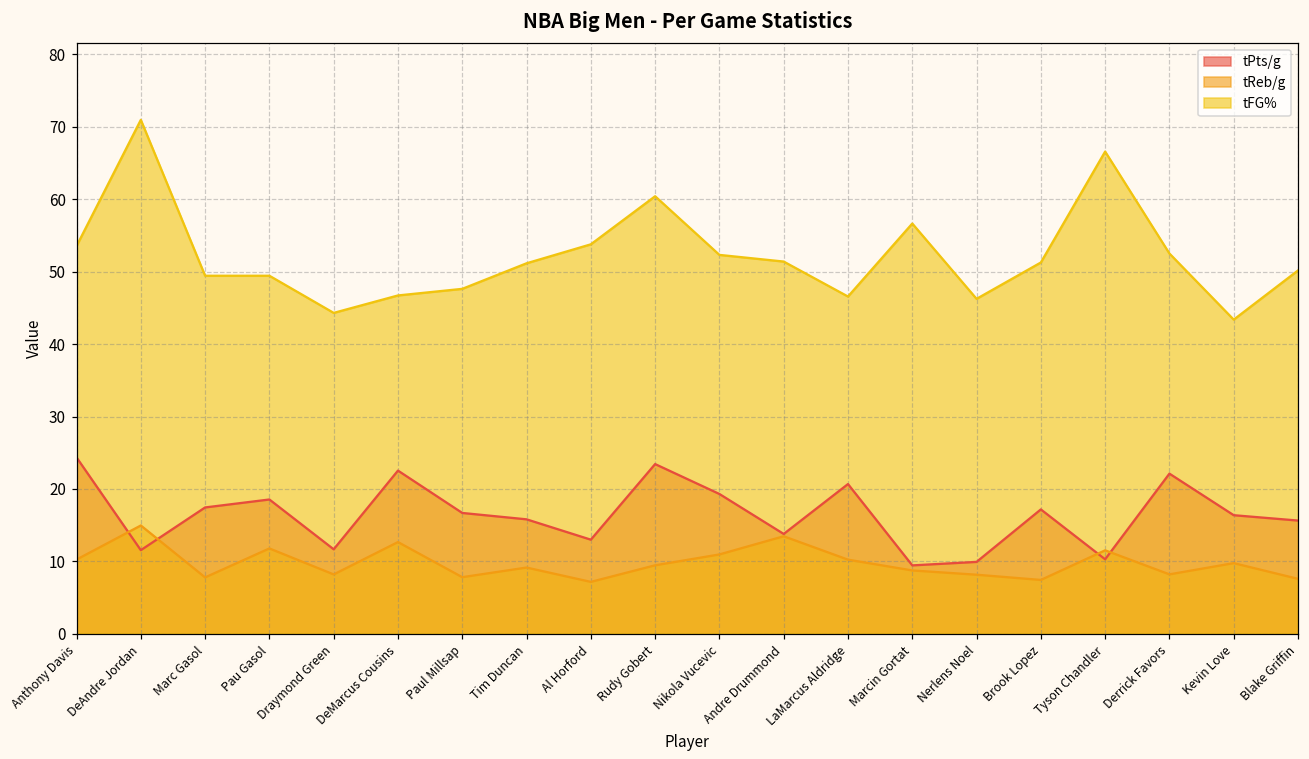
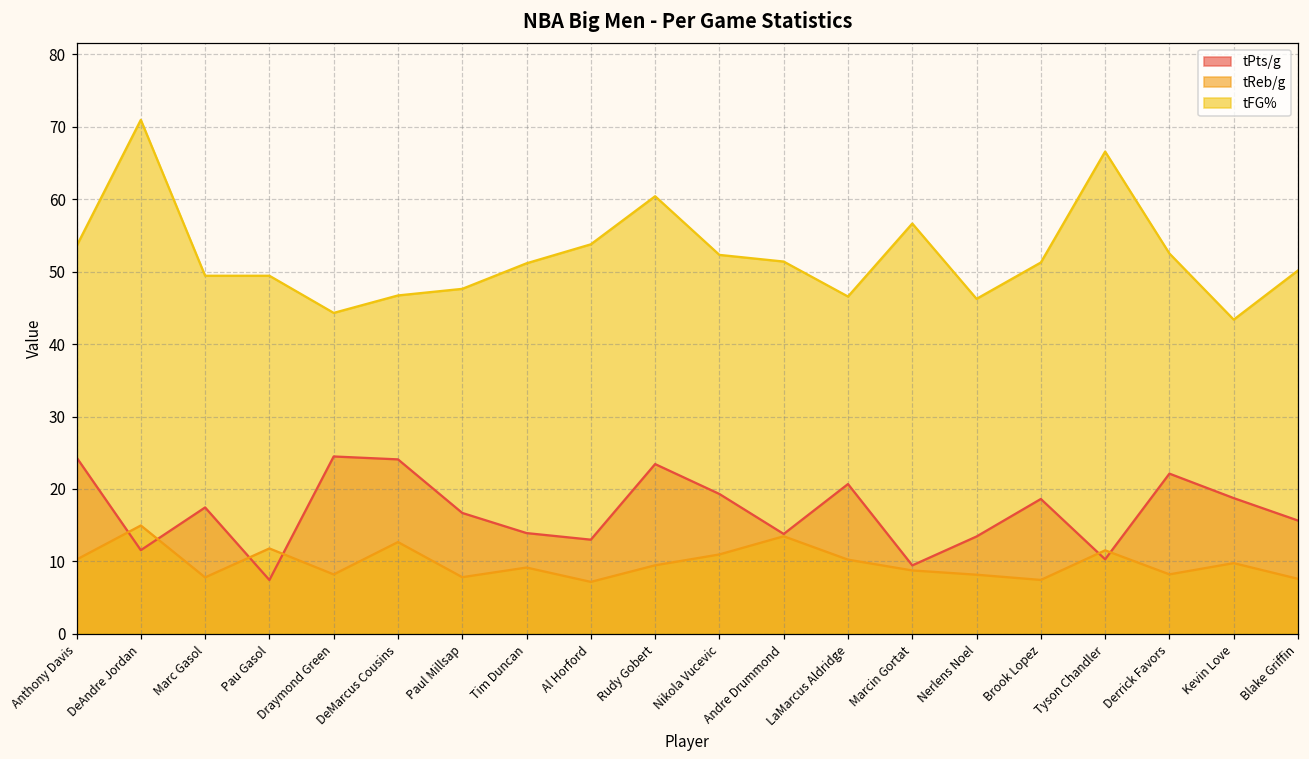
  {
    "tPts/g": {
      "Anthony Davis": 24,
      "DeAndre Jordan": 12,
      "Marc Gasol": 17,
-     "Pau Gasol": 19,
-     "Draymond Green": 12,
-     "DeMarcus Cousins": 23,
+     "Pau Gasol": 7,
+     "Draymond Green": 24,
+     "DeMarcus Cousins": 24,
      "Paul Millsap": 17,
-     "Tim Duncan": 16,
+     "Tim Duncan": 14,
      "Al Horford": 13,
      "Rudy Gobert": 23,
      "Nikola Vucevic": 19,
      "LaMarcus Aldridge": 21,
      "Marcin Gortat": 9,
-     "Nerlens Noel": 10,
-     "Brook Lopez": 17,
+     "Nerlens Noel": 13,
+     "Brook Lopez": 19,
      "Tyson Chandler": 10,
      "Derrick Favors": 22,
-     "Kevin Love": 16,
+     "Kevin Love": 19,
      "Blake Griffin": 16
    }
  }
